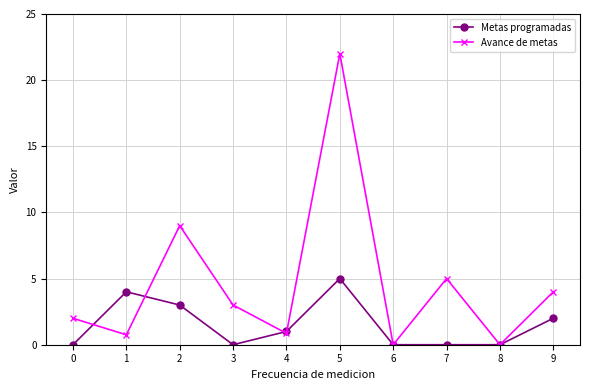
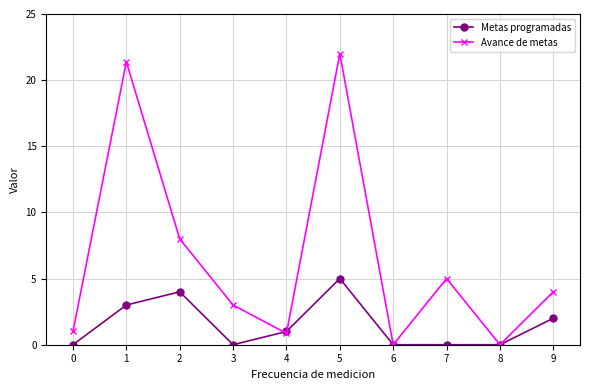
  {
    "Metas programadas": {
      "0": 0,
-     "1": 4,
-     "2": 3,
+     "1": 3,
+     "2": 4,
      "3": 0,
      "5": 5,
      "7": 0,
      "9": 2
    },
    "Avance de metas": {
-     "0": 2,
-     "1": 0.8,
-     "2": 9,
+     "0": 1,
+     "1": 21.4,
+     "2": 8,
      "3": 3.0,
      "5": 22.0,
      "7": 5.0,
      "9": 4.0
    }
  }
